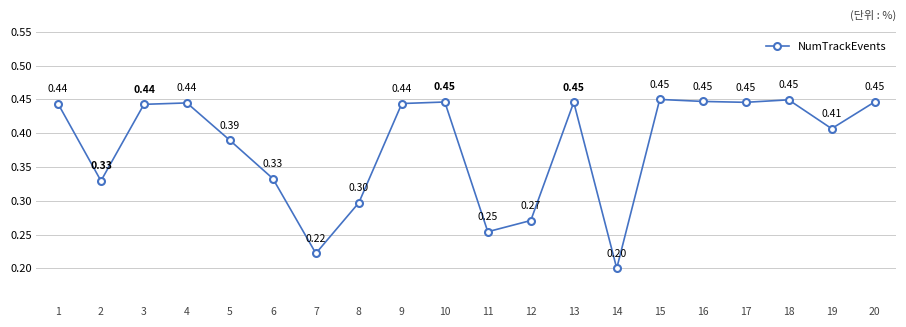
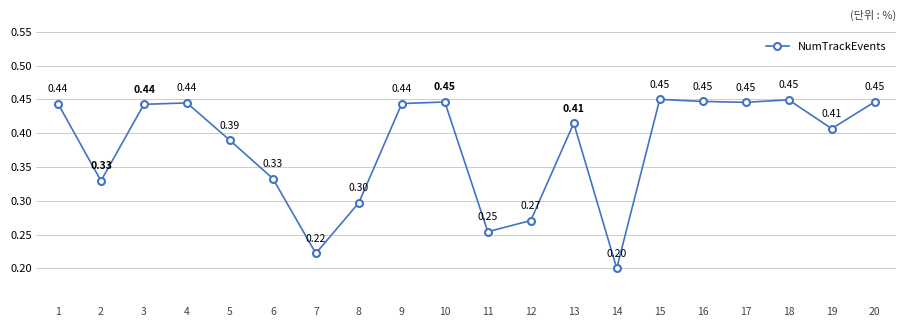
  {
    "1": 0.44,
    "2": 0.33,
    "3": 0.44,
    "4": 0.44,
    "5": 0.39,
    "6": 0.33,
    "7": 0.22,
    "8": 0.30,
    "9": 0.44,
    "10": 0.45,
    "11": 0.25,
    "12": 0.27,
-   "13": 0.45,
+   "13": 0.41,
    "14": 0.20,
    "15": 0.45,
    "16": 0.45,
    "17": 0.45,
    "18": 0.45,
    "19": 0.41,
    "20": 0.45
  }
